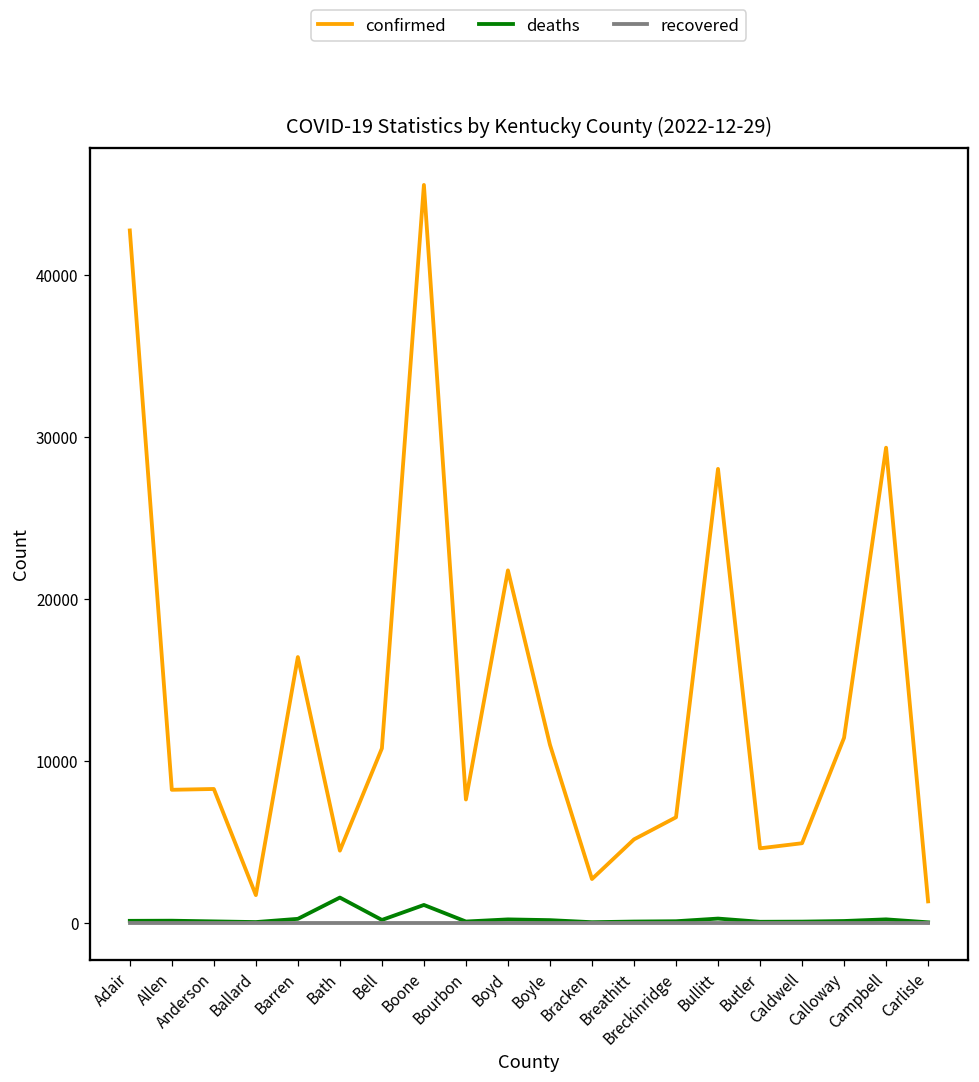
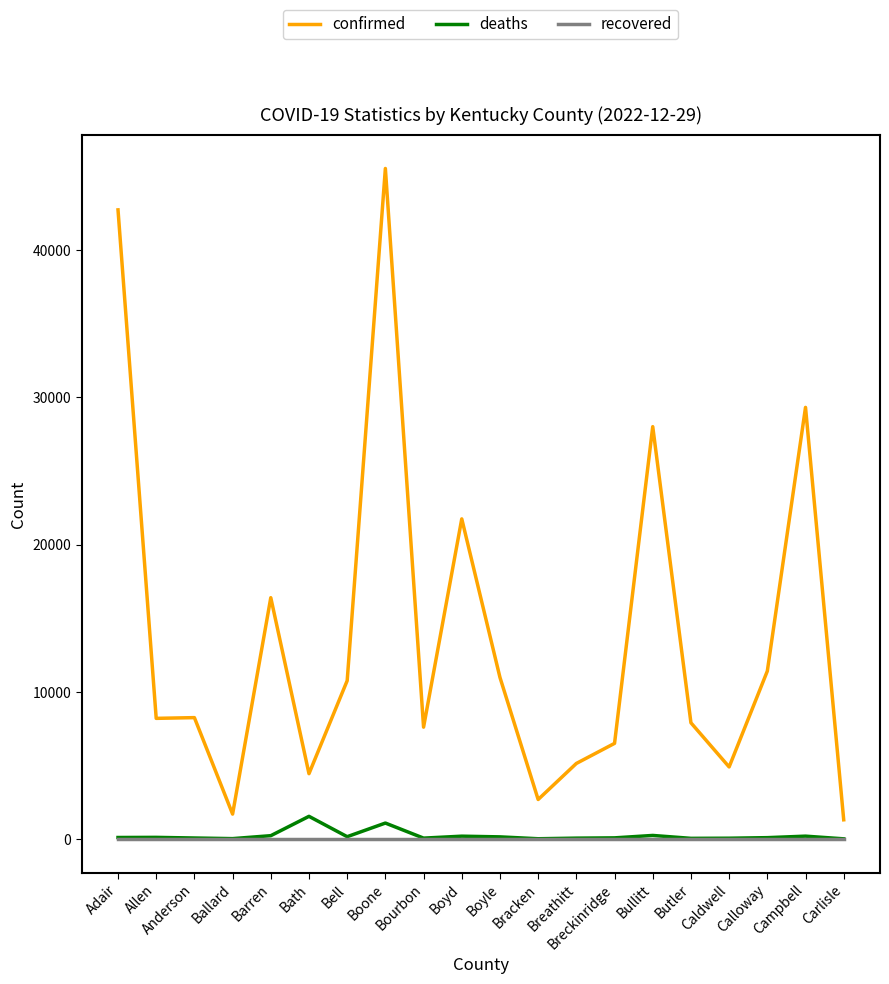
  {
    "confirmed": {
      "Adair": 42700,
      "Allen": 8200,
      "Anderson": 8300,
      "Ballard": 1700,
      "Barren": 16400,
      "Bath": 4400,
      "Bell": 10800,
      "Boone": 45500,
      "Bourbon": 7600,
      "Boyd": 21700,
      "Boyle": 11000,
      "Bracken": 2700,
      "Breathitt": 5100,
      "Breckinridge": 6500,
      "Bullitt": 28000,
-     "Butler": 4600,
+     "Butler": 7900,
      "Caldwell": 4900,
      "Calloway": 11400,
      "Campbell": 29300,
      "Carlisle": 1300
    },
    "deaths": {
      "Barren": 200,
      "Bath": 1600,
      "Boone": 1100,
      "Boyd": 200,
      "Bullitt": 300,
      "Campbell": 200
    },
    "recovered": {
      "Barren": 0,
      "Bath": 0,
      "Boone": 0,
      "Boyd": 0,
      "Bullitt": 0,
      "Campbell": 0
    }
  }
